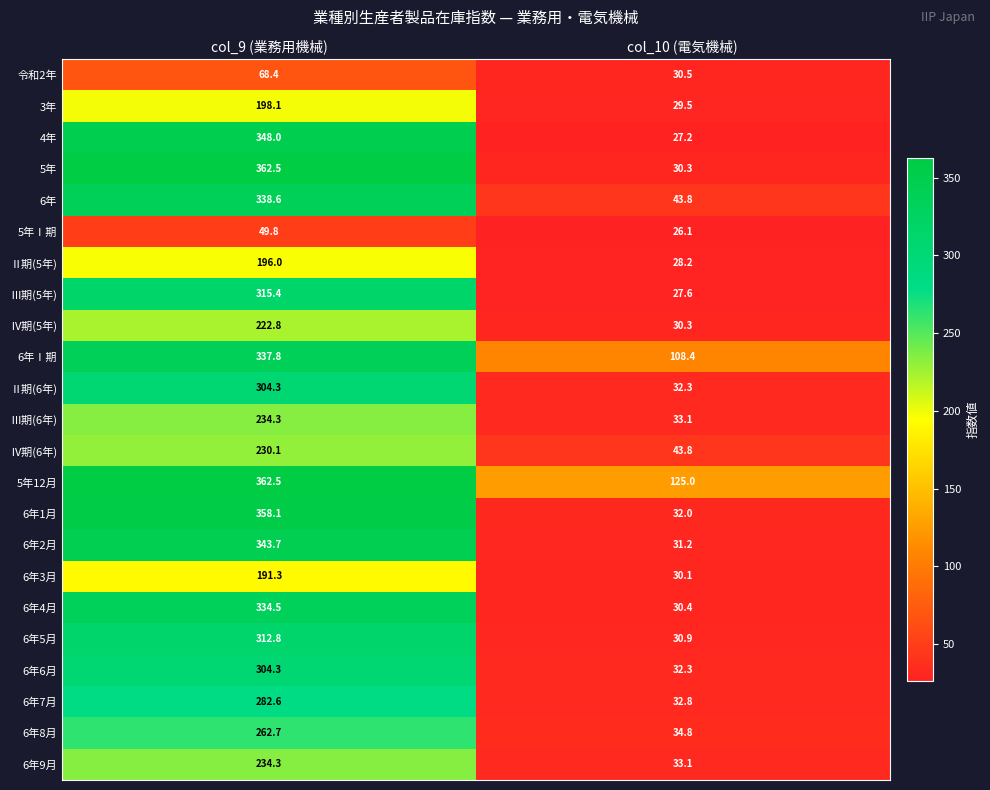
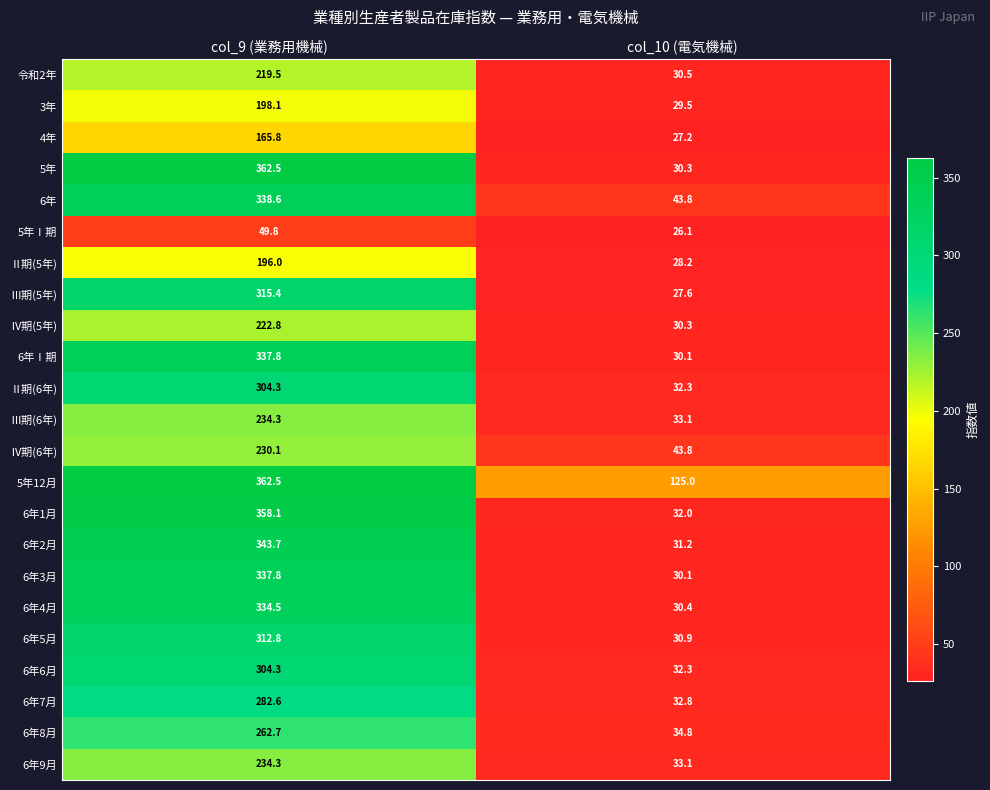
  {
    "令和2年": {
-     "col_9 (業務用機械)": 68.4,
+     "col_9 (業務用機械)": 219.5,
      "col_10 (電気機械)": 30.5
    },
    "3年": {
      "col_9 (業務用機械)": 198.1,
      "col_10 (電気機械)": 29.5
    },
    "4年": {
-     "col_9 (業務用機械)": 348.0,
+     "col_9 (業務用機械)": 165.8,
      "col_10 (電気機械)": 27.2
    },
    "5年": {
      "col_9 (業務用機械)": 362.5,
      "col_10 (電気機械)": 30.3
    },
    "6年": {
      "col_9 (業務用機械)": 338.6,
      "col_10 (電気機械)": 43.8
    },
    "5年Ⅰ期": {
      "col_9 (業務用機械)": 49.8,
      "col_10 (電気機械)": 26.1
    },
    "Ⅱ期(5年)": {
      "col_9 (業務用機械)": 196.0,
      "col_10 (電気機械)": 28.2
    },
    "Ⅲ期(5年)": {
      "col_9 (業務用機械)": 315.4,
      "col_10 (電気機械)": 27.6
    },
    "Ⅳ期(5年)": {
      "col_9 (業務用機械)": 222.8,
      "col_10 (電気機械)": 30.3
    },
    "6年Ⅰ期": {
      "col_9 (業務用機械)": 337.8,
-     "col_10 (電気機械)": 108.4
+     "col_10 (電気機械)": 30.1
    },
    "Ⅱ期(6年)": {
      "col_9 (業務用機械)": 304.3,
      "col_10 (電気機械)": 32.3
    },
    "Ⅲ期(6年)": {
      "col_9 (業務用機械)": 234.3,
      "col_10 (電気機械)": 33.1
    },
    "Ⅳ期(6年)": {
      "col_9 (業務用機械)": 230.1,
      "col_10 (電気機械)": 43.8
    },
    "5年12月": {
      "col_9 (業務用機械)": 362.5,
      "col_10 (電気機械)": 125.0
    },
    "6年1月": {
      "col_9 (業務用機械)": 358.1,
      "col_10 (電気機械)": 32.0
    },
    "6年2月": {
      "col_9 (業務用機械)": 343.7,
      "col_10 (電気機械)": 31.2
    },
    "6年3月": {
-     "col_9 (業務用機械)": 191.3,
+     "col_9 (業務用機械)": 337.8,
      "col_10 (電気機械)": 30.1
    },
    "6年4月": {
      "col_9 (業務用機械)": 334.5,
      "col_10 (電気機械)": 30.4
    },
    "6年5月": {
      "col_9 (業務用機械)": 312.8,
      "col_10 (電気機械)": 30.9
    },
    "6年6月": {
      "col_9 (業務用機械)": 304.3,
      "col_10 (電気機械)": 32.3
    },
    "6年7月": {
      "col_9 (業務用機械)": 282.6,
      "col_10 (電気機械)": 32.8
    },
    "6年8月": {
      "col_9 (業務用機械)": 262.7,
      "col_10 (電気機械)": 34.8
    },
    "6年9月": {
      "col_9 (業務用機械)": 234.3,
      "col_10 (電気機械)": 33.1
    }
  }
